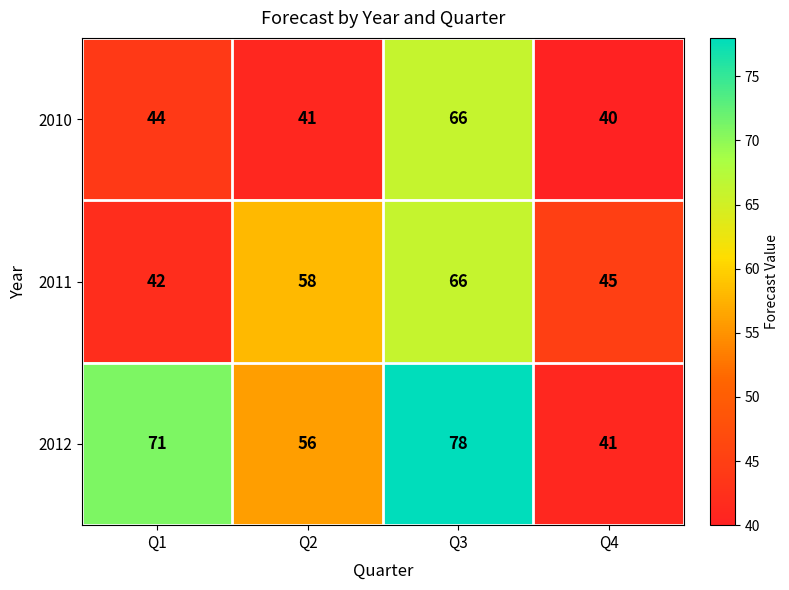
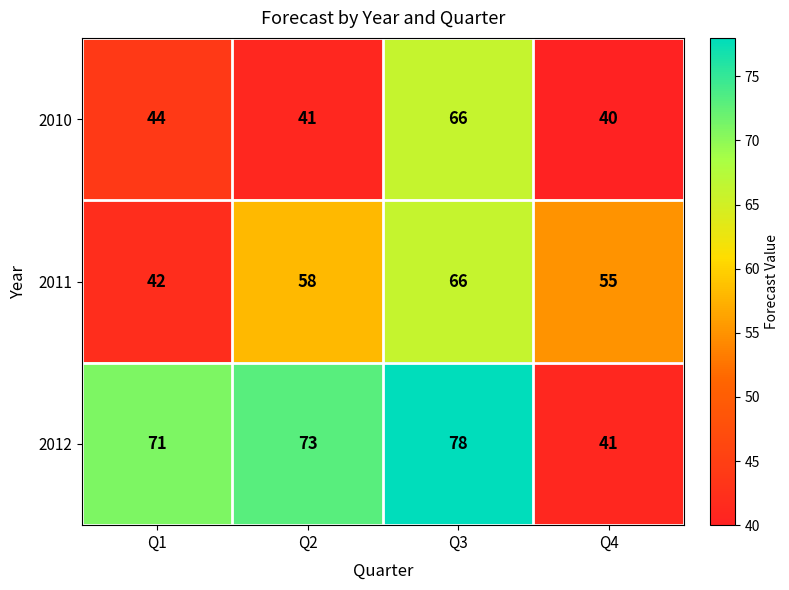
  {
    "2010": {
      "Q1": 44,
      "Q2": 41,
      "Q3": 66,
      "Q4": 40
    },
    "2011": {
      "Q1": 42,
      "Q2": 58,
      "Q3": 66,
-     "Q4": 45
+     "Q4": 55
    },
    "2012": {
      "Q1": 71,
-     "Q2": 56,
+     "Q2": 73,
      "Q3": 78,
      "Q4": 41
    }
  }
